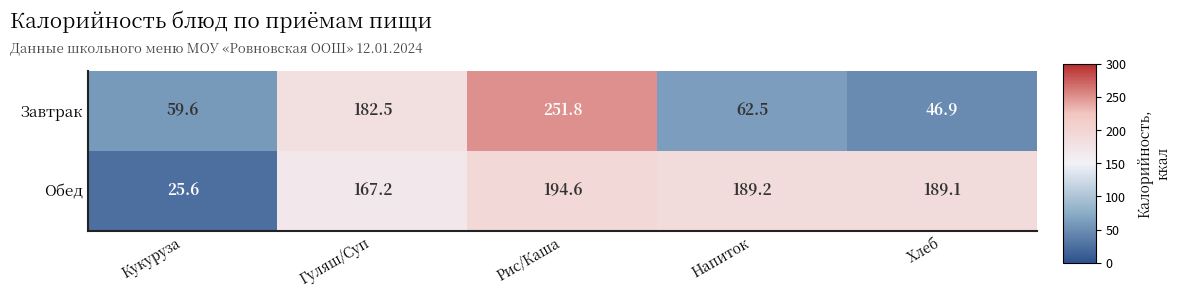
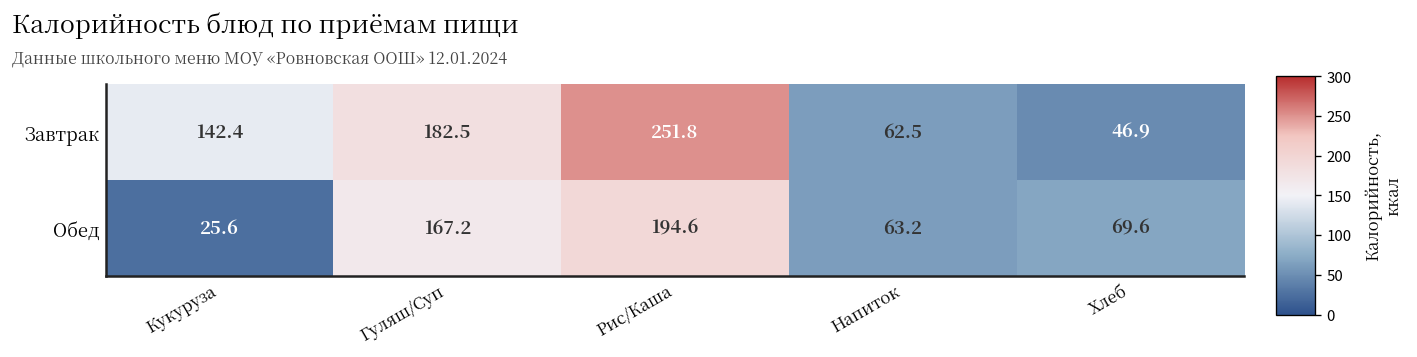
  {
    "Завтрак": {
-     "Кукуруза": 59.6,
+     "Кукуруза": 142.4,
      "Гуляш/Суп": 182.5,
      "Рис/Каша": 251.8,
      "Напиток": 62.5,
      "Хлеб": 46.9
    },
    "Обед": {
      "Кукуруза": 25.6,
      "Гуляш/Суп": 167.2,
      "Рис/Каша": 194.6,
-     "Напиток": 189.2,
-     "Хлеб": 189.1
+     "Напиток": 63.2,
+     "Хлеб": 69.6
    }
  }
